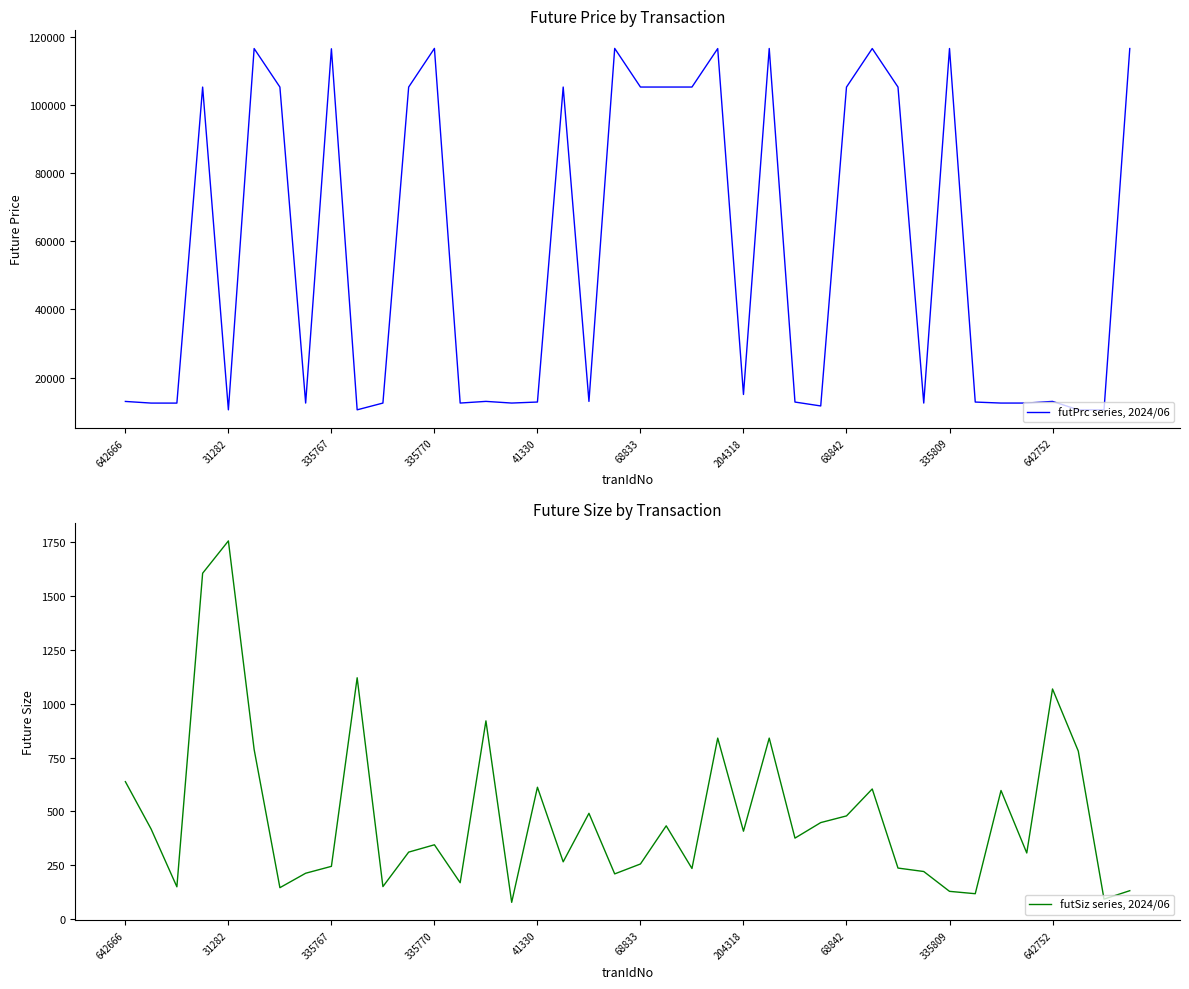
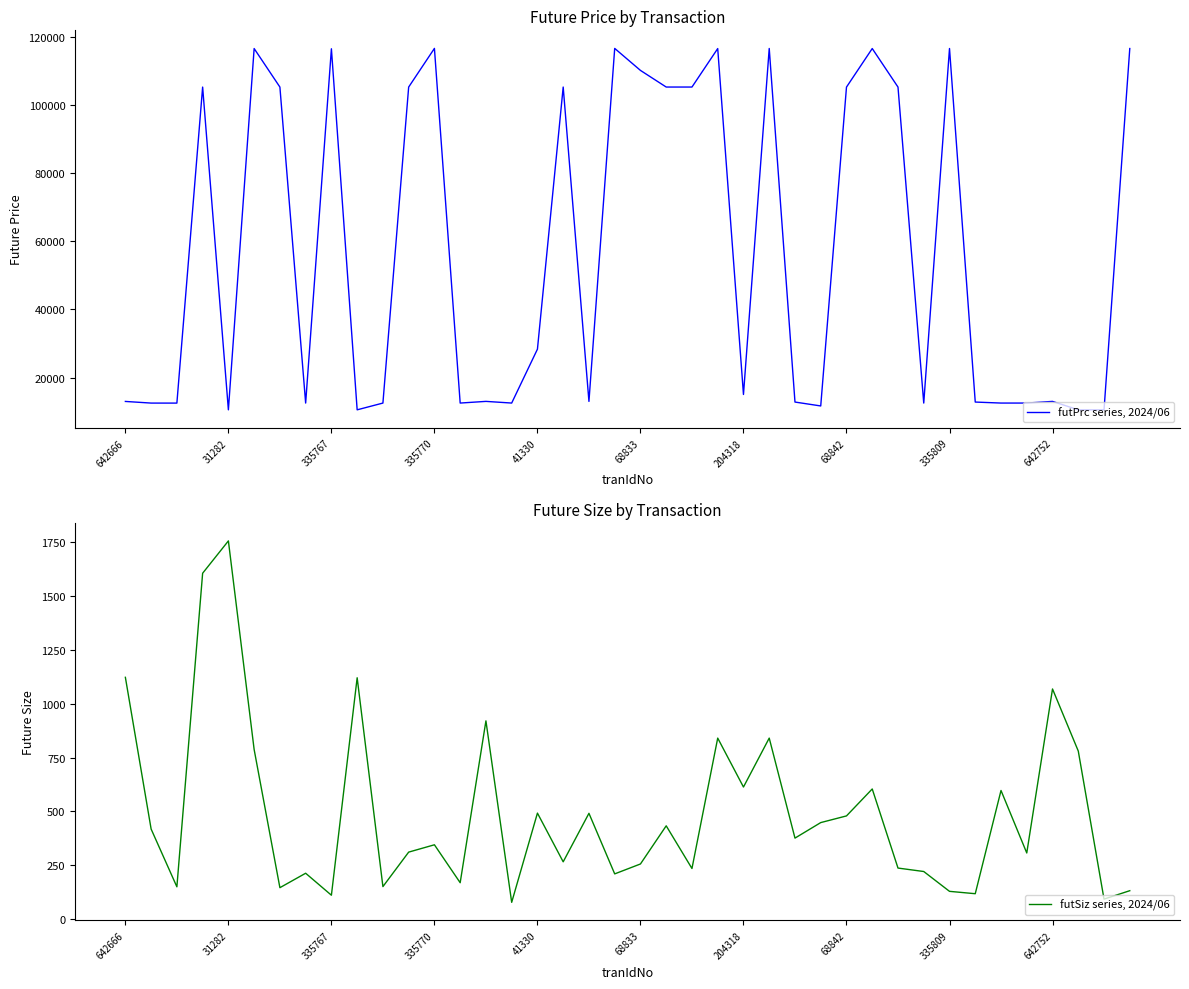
  {
    "Future Price by Transaction": {
      "642666": 13000,
      "31282": 11000,
      "335767": 116000,
      "335770": 117000,
-     "41330": 13000,
-     "68833": 105000,
+     "41330": 28000,
+     "68833": 110000,
      "204318": 15000,
      "68842": 105000,
      "335809": 116000,
      "642752": 13000
    },
    "Future Size by Transaction": {
-     "642666": 640,
+     "642666": 1120,
      "31282": 1760,
-     "335767": 250,
+     "335767": 110,
      "335770": 350,
-     "41330": 610,
+     "41330": 490,
      "68833": 260,
-     "204318": 410,
+     "204318": 610,
      "68842": 480,
      "335809": 130,
      "642752": 1070
    }
  }
